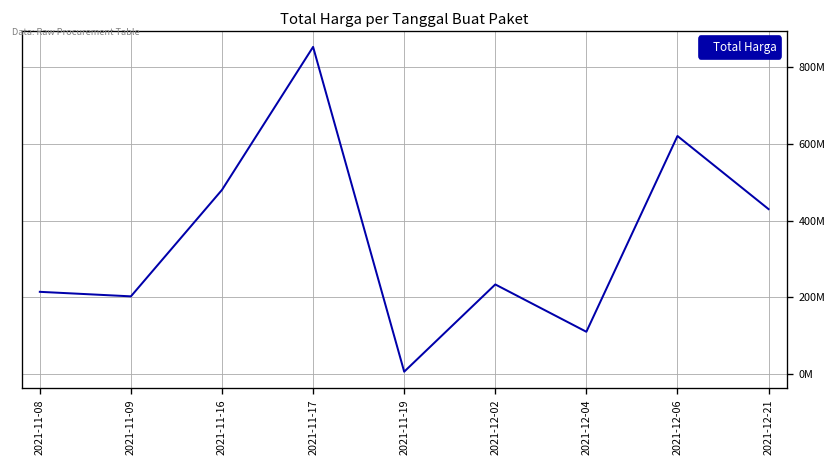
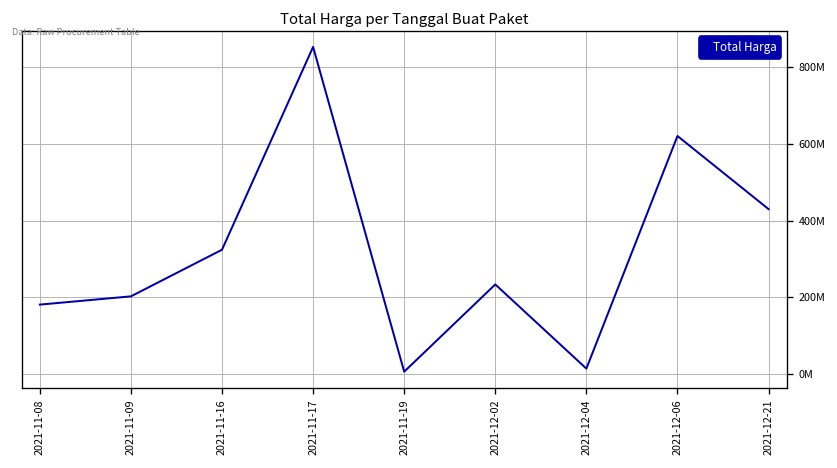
  {
-   "2021-11-08": 210000000,
+   "2021-11-08": 180000000,
    "2021-11-09": 200000000,
-   "2021-11-16": 480000000,
+   "2021-11-16": 320000000,
    "2021-11-17": 850000000,
    "2021-11-19": 10000000,
    "2021-12-02": 230000000,
-   "2021-12-04": 110000000,
+   "2021-12-04": 10000000,
    "2021-12-06": 620000000,
    "2021-12-21": 430000000
  }
